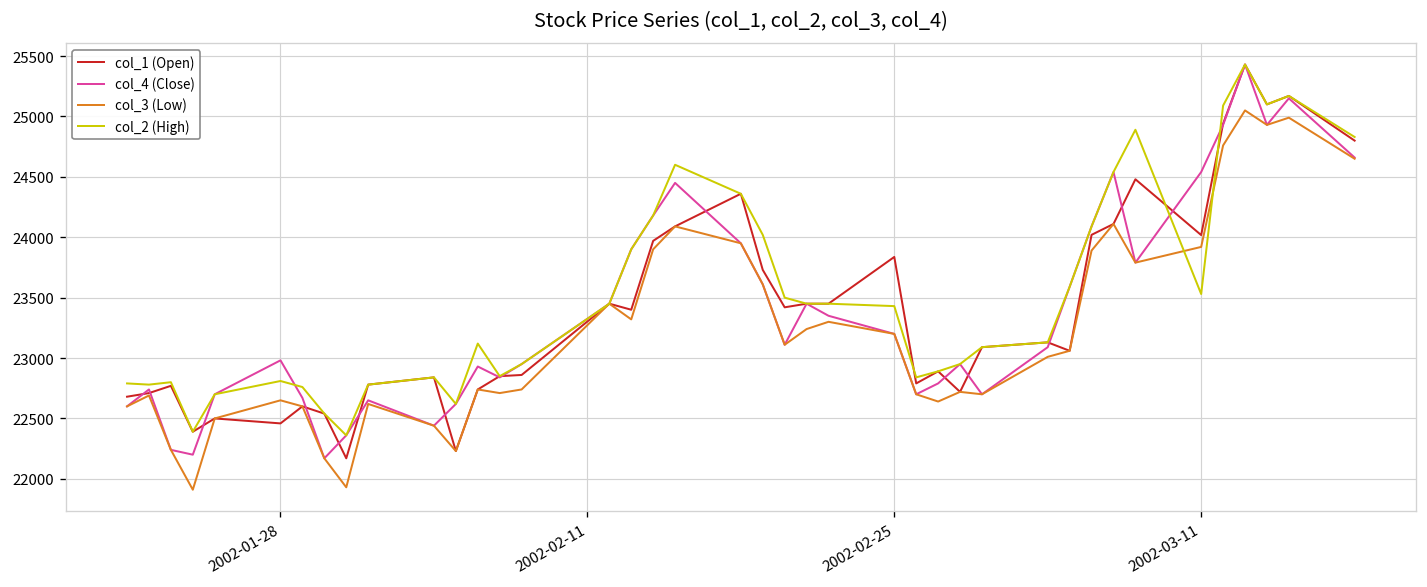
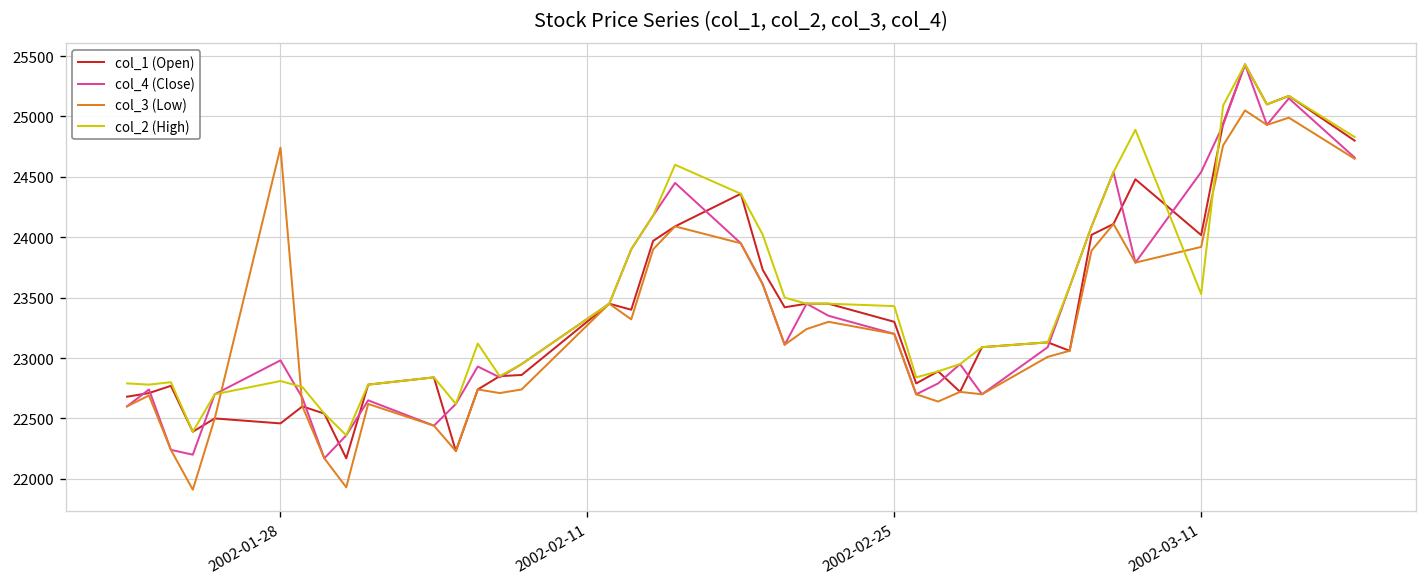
  {
    "col_1 (Open)": {
      "2002-01-28": 22460,
-     "2002-02-25": 23840,
+     "2002-02-25": 23300,
      "2002-03-11": 24020
    },
    "col_4 (Close)": {
      "2002-01-28": 22980,
      "2002-03-11": 24540
    },
    "col_3 (Low)": {
-     "2002-01-28": 22650,
+     "2002-01-28": 24740,
      "2002-03-11": 23920
    },
    "col_2 (High)": {
      "2002-01-28": 22810,
      "2002-02-25": 23430,
      "2002-03-11": 23530
    }
  }
